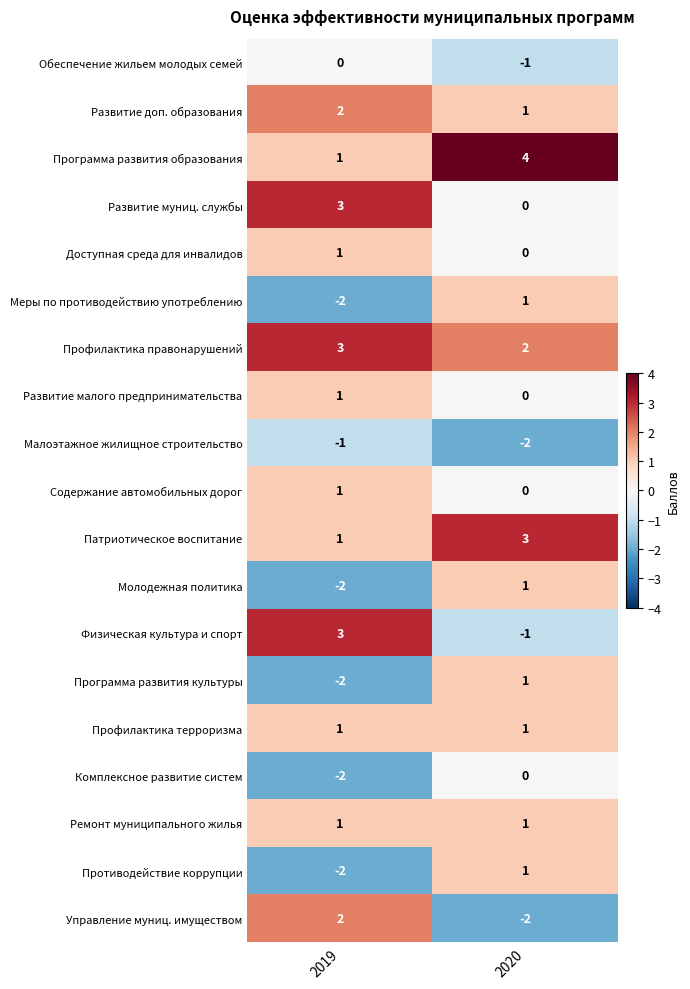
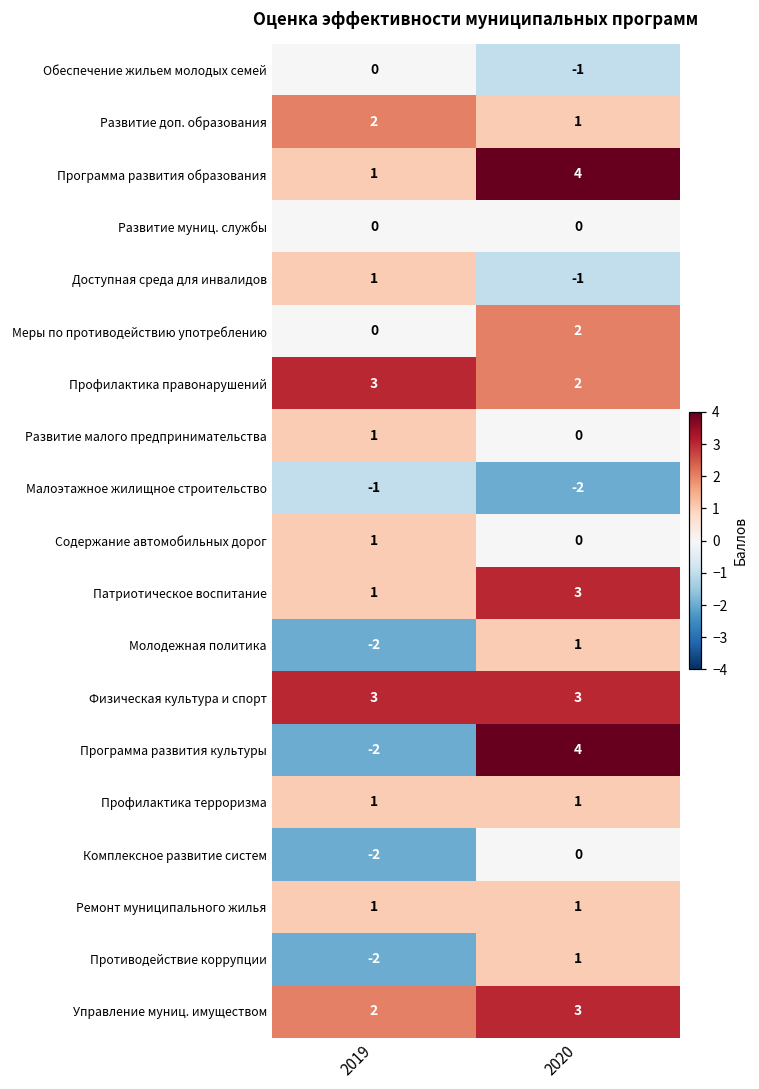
  {
    "Обеспечение жильем молодых семей": {
      "2019": 0,
      "2020": -1
    },
    "Развитие доп. образования": {
      "2019": 2,
      "2020": 1
    },
    "Программа развития образования": {
      "2019": 1,
      "2020": 4
    },
    "Развитие муниц. службы": {
-     "2019": 3,
+     "2019": 0,
      "2020": 0
    },
    "Доступная среда для инвалидов": {
      "2019": 1,
-     "2020": 0
+     "2020": -1
    },
    "Меры по противодействию употреблению": {
-     "2019": -2,
-     "2020": 1
+     "2019": 0,
+     "2020": 2
    },
    "Профилактика правонарушений": {
      "2019": 3,
      "2020": 2
    },
    "Развитие малого предпринимательства": {
      "2019": 1,
      "2020": 0
    },
    "Малоэтажное жилищное строительство": {
      "2019": -1,
      "2020": -2
    },
    "Содержание автомобильных дорог": {
      "2019": 1,
      "2020": 0
    },
    "Патриотическое воспитание": {
      "2019": 1,
      "2020": 3
    },
    "Молодежная политика": {
      "2019": -2,
      "2020": 1
    },
    "Физическая культура и спорт": {
      "2019": 3,
-     "2020": -1
+     "2020": 3
    },
    "Программа развития культуры": {
      "2019": -2,
-     "2020": 1
+     "2020": 4
    },
    "Профилактика терроризма": {
      "2019": 1,
      "2020": 1
    },
    "Комплексное развитие систем": {
      "2019": -2,
      "2020": 0
    },
    "Ремонт муниципального жилья": {
      "2019": 1,
      "2020": 1
    },
    "Противодействие коррупции": {
      "2019": -2,
      "2020": 1
    },
    "Управление муниц. имуществом": {
      "2019": 2,
-     "2020": -2
+     "2020": 3
    }
  }
